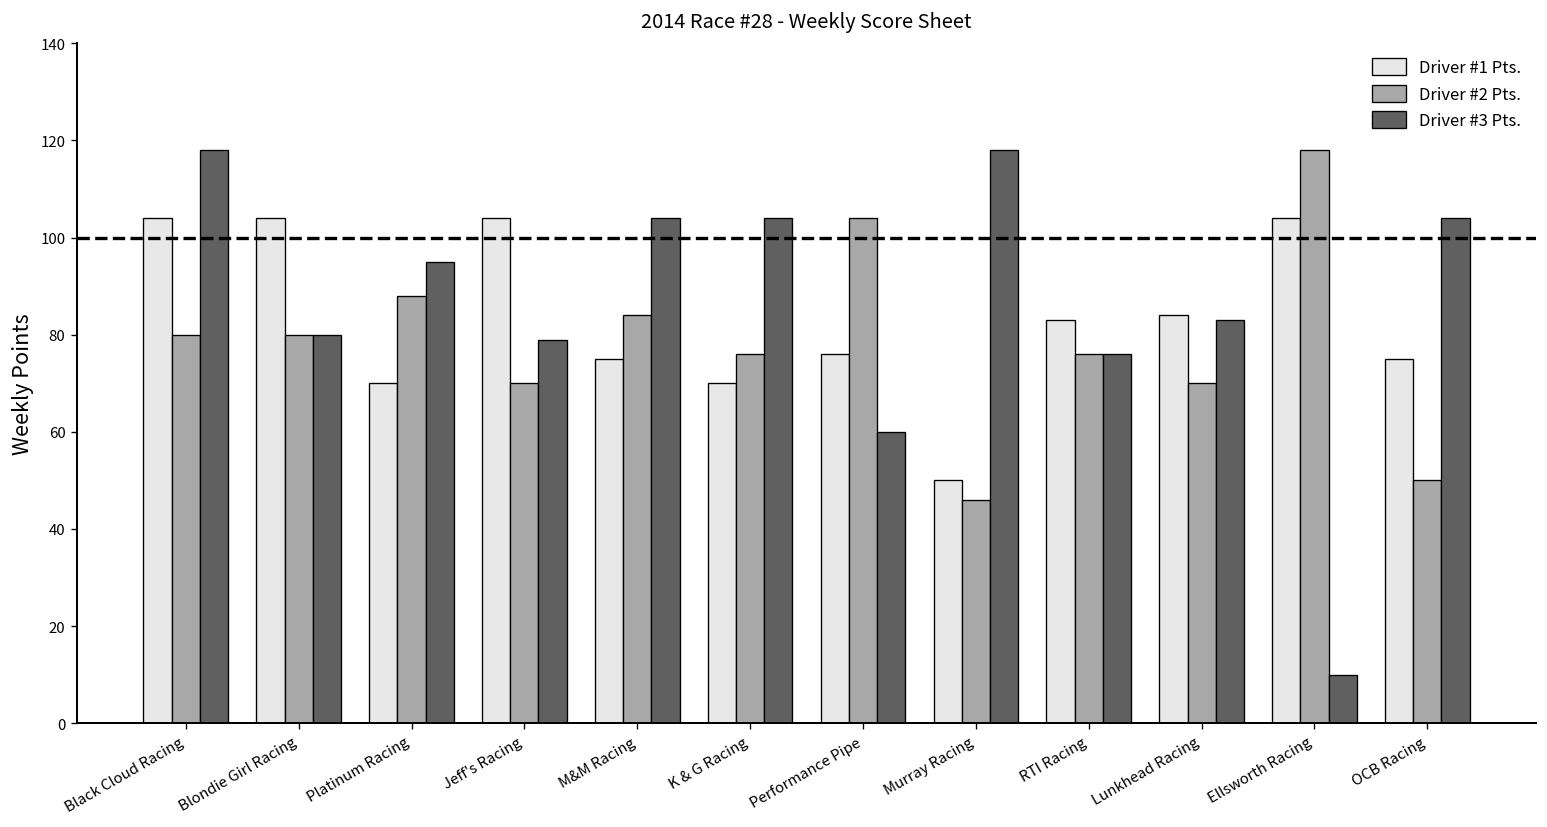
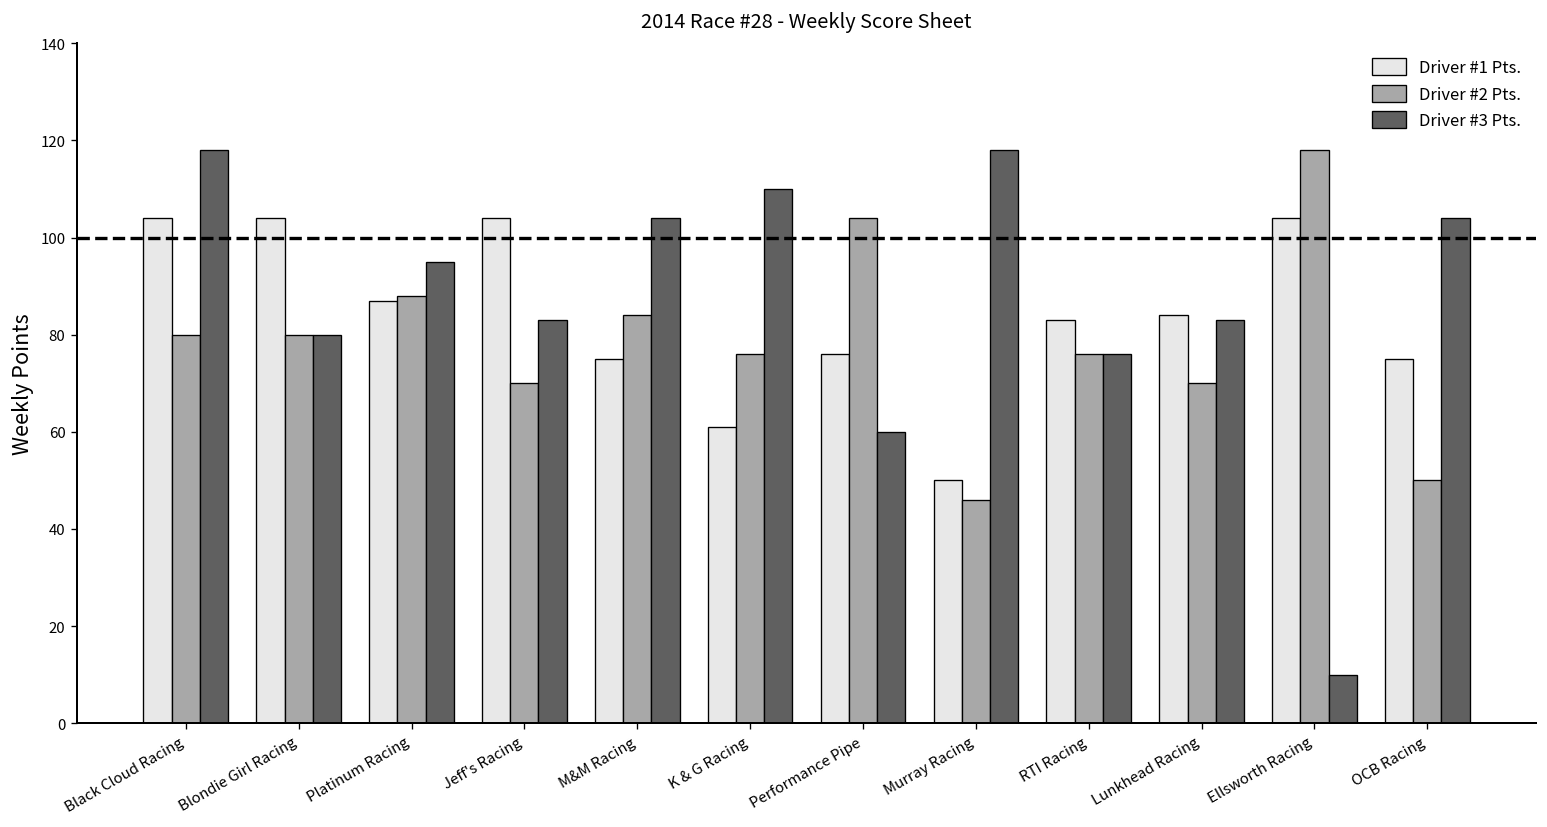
  {
    "Driver #1 Pts.": {
      "Black Cloud Racing": 104,
      "Blondie Girl Racing": 104,
-     "Platinum Racing": 70,
+     "Platinum Racing": 87,
      "Jeff's Racing": 104,
      "M&M Racing": 75,
-     "K & G Racing": 70,
+     "K & G Racing": 61,
      "Performance Pipe": 76,
      "Murray Racing": 50,
      "RTI Racing": 83,
      "Lunkhead Racing": 84,
      "Ellsworth Racing": 104,
      "OCB Racing": 75
    },
    "Driver #2 Pts.": {
      "Black Cloud Racing": 80,
      "Blondie Girl Racing": 80,
      "Platinum Racing": 88,
      "Jeff's Racing": 70,
      "M&M Racing": 84,
      "K & G Racing": 76,
      "Performance Pipe": 104,
      "Murray Racing": 46,
      "RTI Racing": 76,
      "Lunkhead Racing": 70,
      "Ellsworth Racing": 118,
      "OCB Racing": 50
    },
    "Driver #3 Pts.": {
      "Black Cloud Racing": 118,
      "Blondie Girl Racing": 80,
      "Platinum Racing": 95,
-     "Jeff's Racing": 79,
+     "Jeff's Racing": 83,
      "M&M Racing": 104,
-     "K & G Racing": 104,
+     "K & G Racing": 110,
      "Performance Pipe": 60,
      "Murray Racing": 118,
      "RTI Racing": 76,
      "Lunkhead Racing": 83,
      "Ellsworth Racing": 10,
      "OCB Racing": 104
    }
  }
